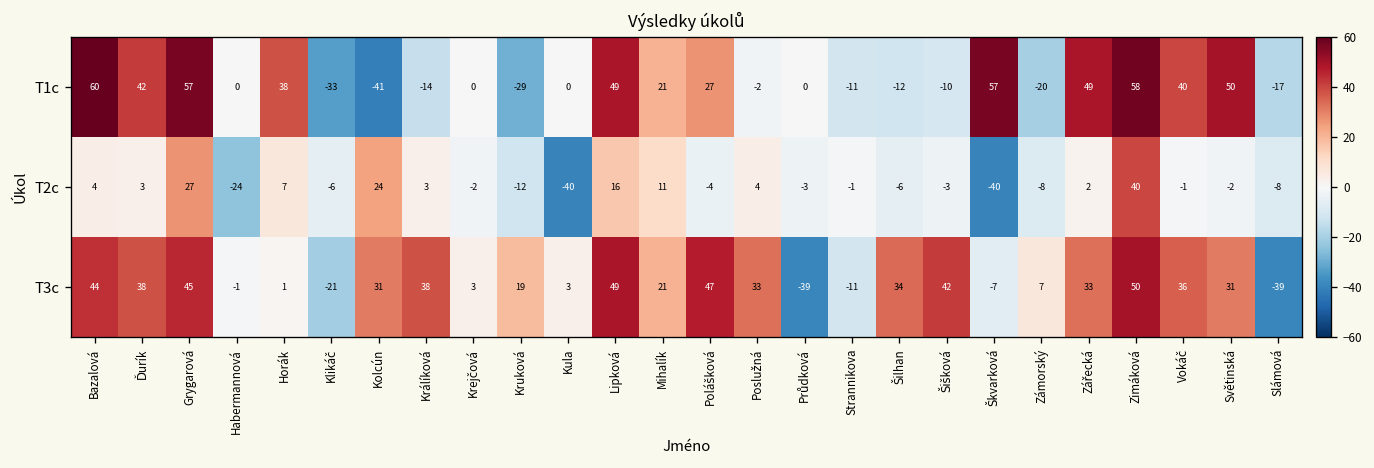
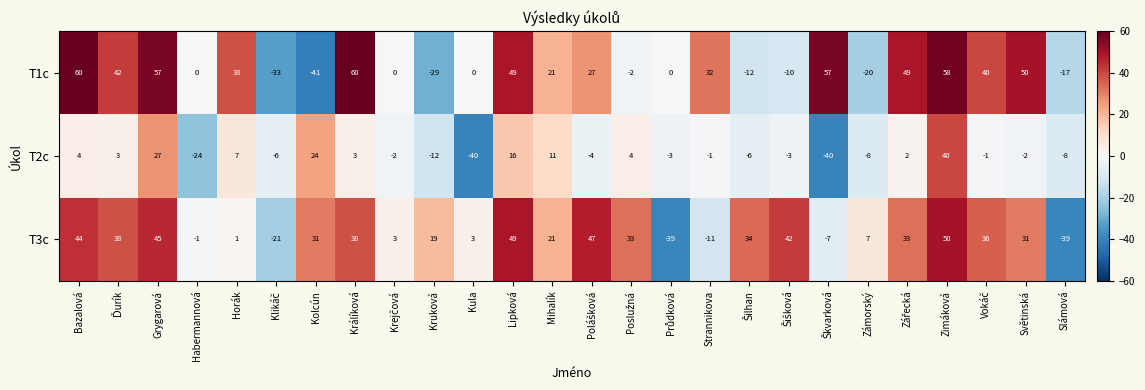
  {
    "T1c": {
      "Bazalová": 60,
      "Ďurík": 42,
      "Grygarová": 57,
      "Habermannová": 0,
      "Horák": 38,
      "Klikáč": -33,
      "Kolcún": -41,
-     "Králíková": -14,
+     "Králíková": 60,
      "Krejčová": 0,
      "Kruková": -29,
      "Kula": 0,
      "Lipková": 49,
      "Mihalík": 21,
      "Polášková": 27,
      "Poslužná": -2,
      "Průdková": 0,
-     "Strannikova": -11,
+     "Strannikova": 32,
      "Šilhan": -12,
      "Šišková": -10,
      "Škvarková": 57,
      "Zámorský": -20,
      "Zářecká": 49,
      "Zimáková": 58,
      "Vokáč": 40,
      "Světinská": 50,
      "Slámová": -17
    },
    "T2c": {
      "Bazalová": 4,
      "Ďurík": 3,
      "Grygarová": 27,
      "Habermannová": -24,
      "Horák": 7,
      "Klikáč": -6,
      "Kolcún": 24,
      "Králíková": 3,
      "Krejčová": -2,
      "Kruková": -12,
      "Kula": -40,
      "Lipková": 16,
      "Mihalík": 11,
      "Polášková": -4,
      "Poslužná": 4,
      "Průdková": -3,
      "Strannikova": -1,
      "Šilhan": -6,
      "Šišková": -3,
      "Škvarková": -40,
      "Zámorský": -8,
      "Zářecká": 2,
      "Zimáková": 40,
      "Vokáč": -1,
      "Světinská": -2,
      "Slámová": -8
    },
    "T3c": {
      "Bazalová": 44,
      "Ďurík": 38,
      "Grygarová": 45,
      "Habermannová": -1,
      "Horák": 1,
      "Klikáč": -21,
      "Kolcún": 31,
      "Králíková": 38,
      "Krejčová": 3,
      "Kruková": 19,
      "Kula": 3,
      "Lipková": 49,
      "Mihalík": 21,
      "Polášková": 47,
      "Poslužná": 33,
      "Průdková": -39,
      "Strannikova": -11,
      "Šilhan": 34,
      "Šišková": 42,
      "Škvarková": -7,
      "Zámorský": 7,
      "Zářecká": 33,
      "Zimáková": 50,
      "Vokáč": 36,
      "Světinská": 31,
      "Slámová": -39
    }
  }
